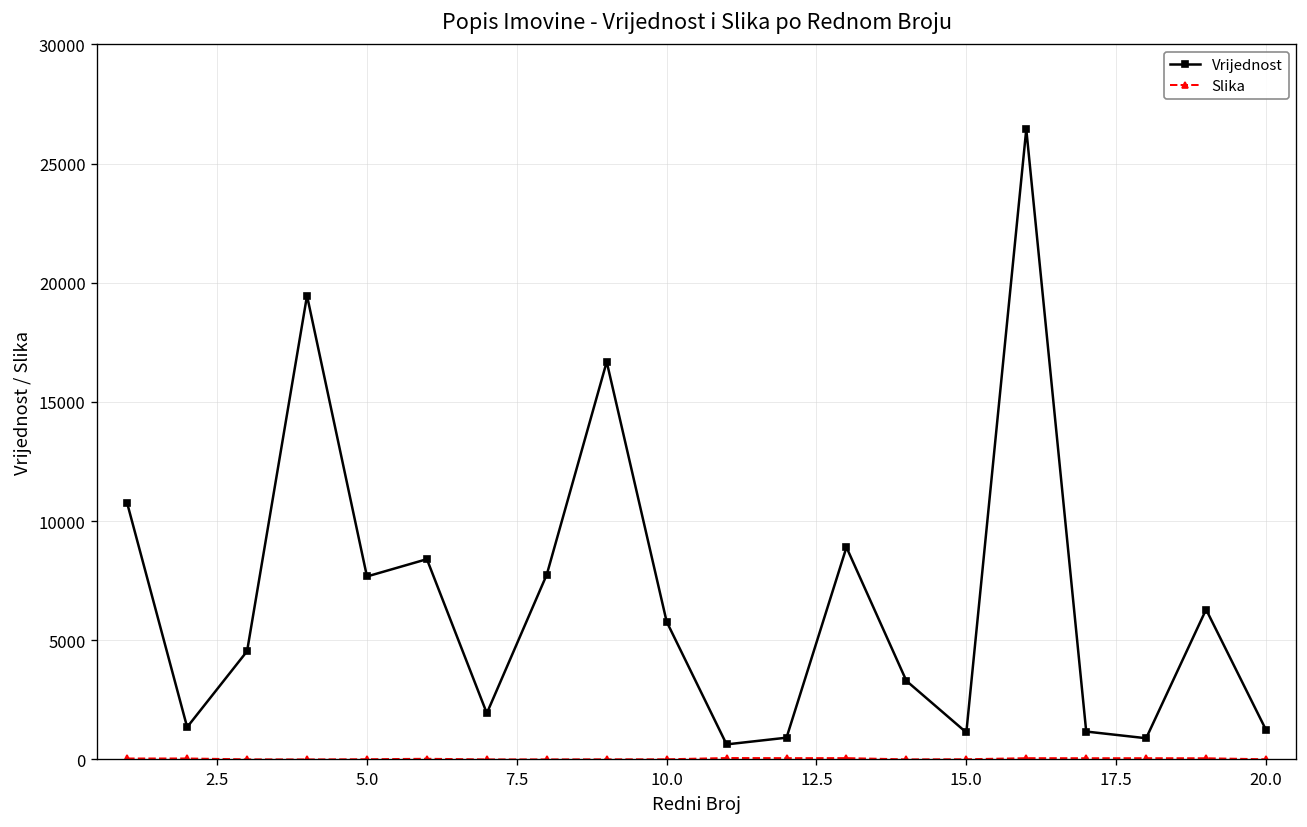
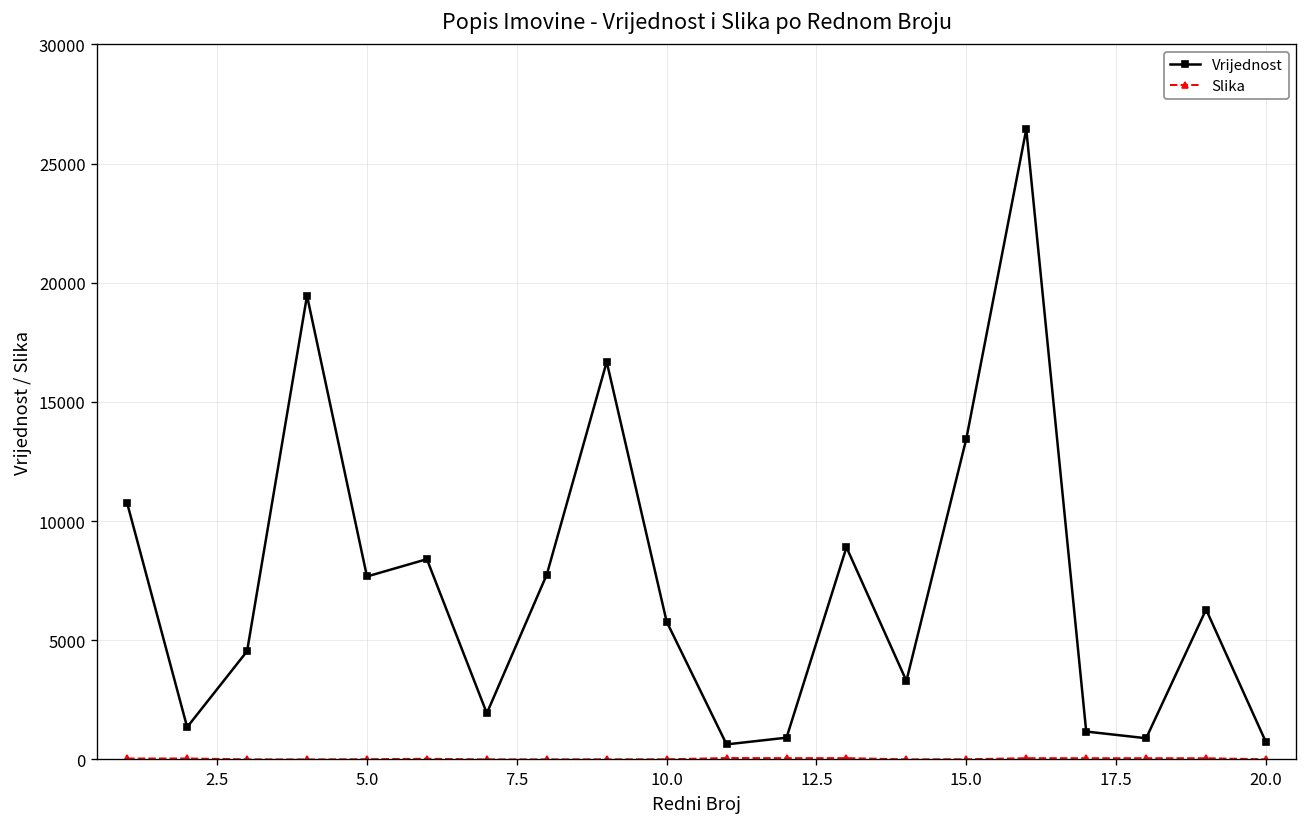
  {
    "Vrijednost": {
      "5.0": 7700,
      "10.0": 5800,
-     "15.0": 1100,
-     "20.0": 1200
+     "15.0": 13500,
+     "20.0": 700
    },
    "Slika": {
      "5.0": 0,
      "10.0": 0,
      "15.0": 0,
      "20.0": 0
    }
  }
